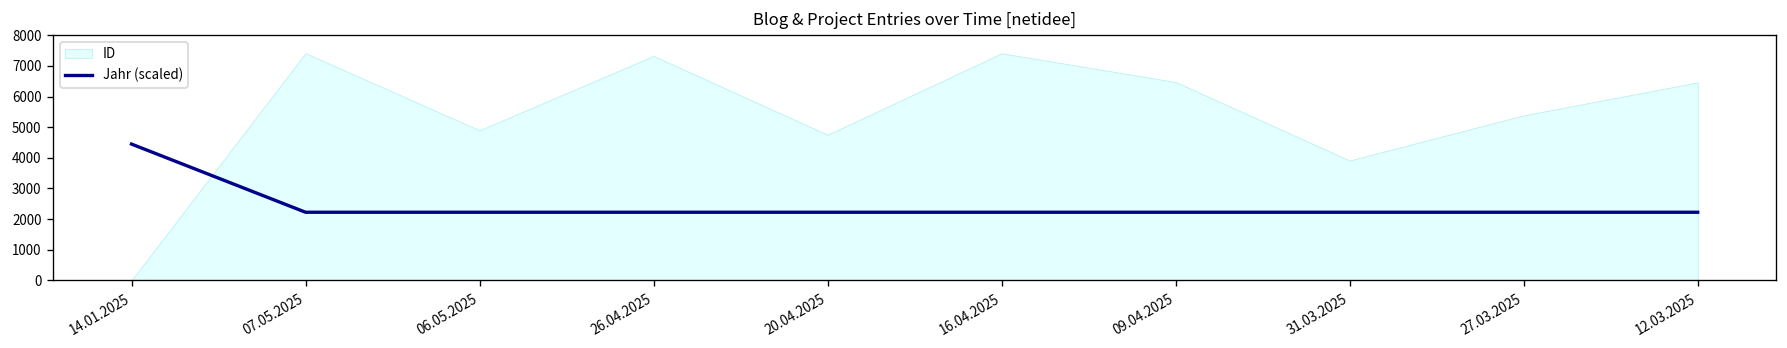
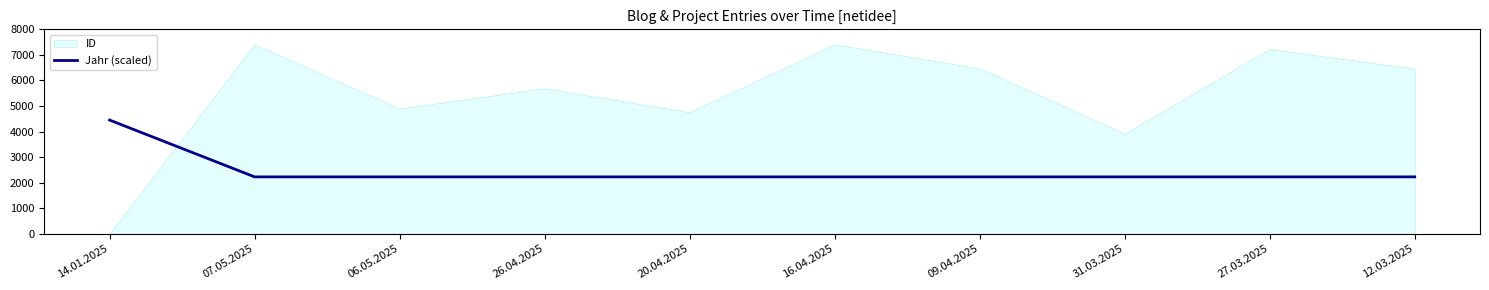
  {
    "Jahr (scaled)": {
      "14.01.2025": 4400,
      "07.05.2025": 2200,
      "06.05.2025": 2200,
      "26.04.2025": 2200,
      "20.04.2025": 2200,
      "16.04.2025": 2200,
      "09.04.2025": 2200,
      "31.03.2025": 2200,
      "27.03.2025": 2200,
      "12.03.2025": 2200
    },
    "ID": {
      "14.01.2025": 0,
      "07.05.2025": 7400,
      "06.05.2025": 4900,
-     "26.04.2025": 7300,
+     "26.04.2025": 5700,
      "20.04.2025": 4800,
      "16.04.2025": 7400,
      "09.04.2025": 6500,
      "31.03.2025": 3900,
-     "27.03.2025": 5400,
+     "27.03.2025": 7200,
      "12.03.2025": 6500
    }
  }
